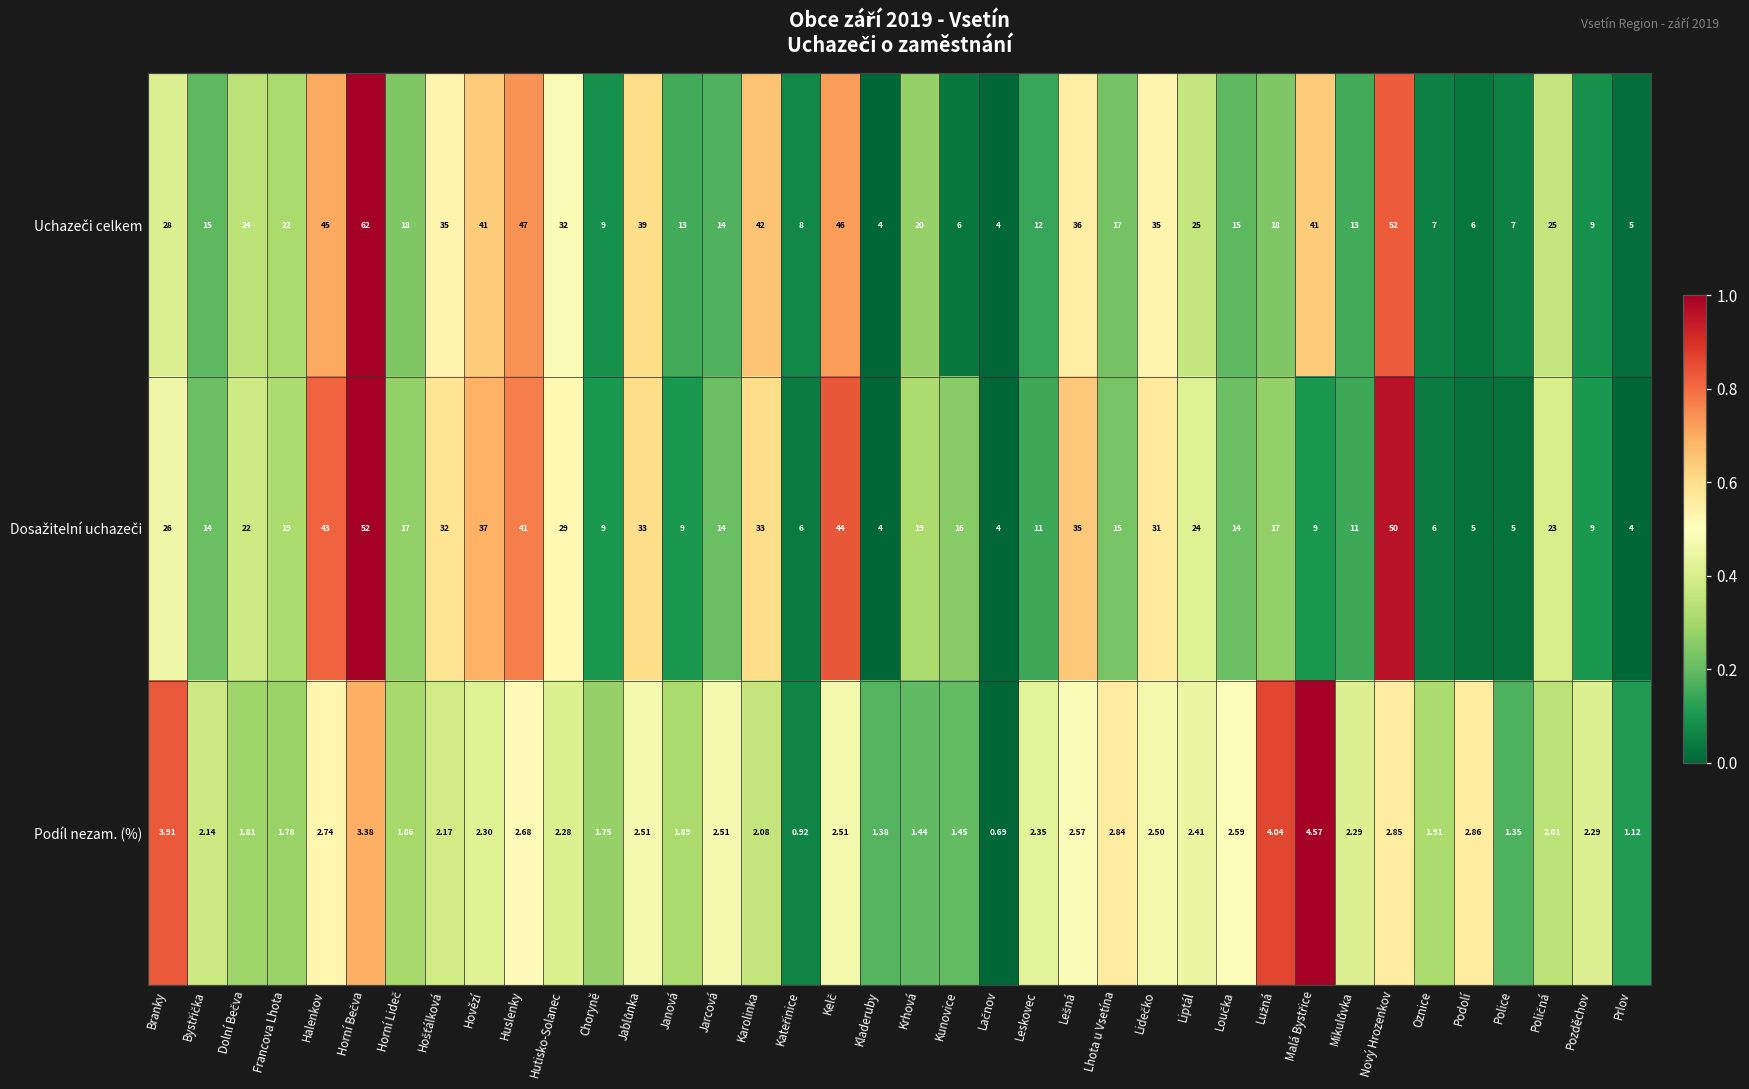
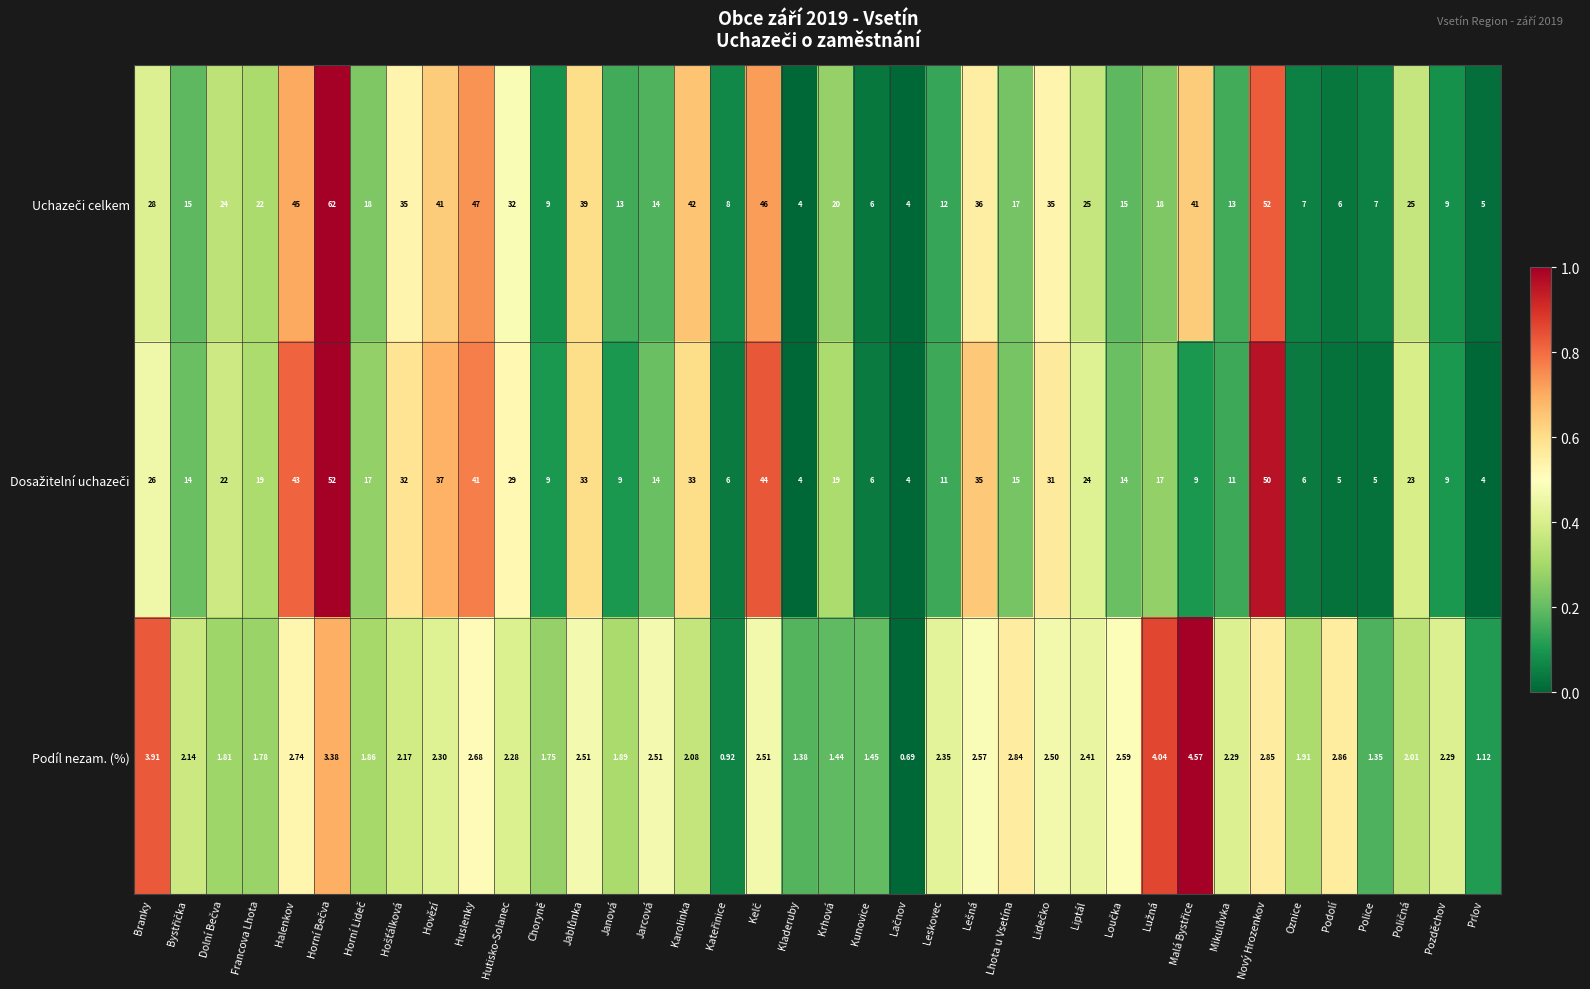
  {
    "Uchazeči celkem": {
      "Branky": 28,
      "Bystřička": 15,
      "Dolní Bečva": 24,
      "Francova Lhota": 22,
      "Halenkov": 45,
      "Horní Bečva": 62,
      "Horní Lideč": 18,
      "Hošťálková": 35,
      "Hovězí": 41,
      "Huslenky": 47,
      "Hutisko-Solanec": 32,
      "Choryně": 9,
      "Jablůnka": 39,
      "Janová": 13,
      "Jarcová": 14,
      "Karolinka": 42,
      "Kateřinice": 8,
      "Kelč": 46,
      "Kladeruby": 4,
      "Krhová": 20,
      "Kunovice": 6,
      "Lačnov": 4,
      "Leskovec": 12,
      "Lešná": 36,
      "Lhota u Vsetína": 17,
      "Lidečko": 35,
      "Liptál": 25,
      "Loučka": 15,
      "Lužná": 18,
      "Malá Bystřice": 41,
      "Mikulůvka": 13,
      "Nový Hrozenkov": 52,
      "Oznice": 7,
      "Podolí": 6,
      "Police": 7,
      "Poličná": 25,
      "Pozděchov": 9,
      "Prlov": 5
    },
    "Dosažitelní uchazeči": {
      "Branky": 26,
      "Bystřička": 14,
      "Dolní Bečva": 22,
      "Francova Lhota": 19,
      "Halenkov": 43,
      "Horní Bečva": 52,
      "Horní Lideč": 17,
      "Hošťálková": 32,
      "Hovězí": 37,
      "Huslenky": 41,
      "Hutisko-Solanec": 29,
      "Choryně": 9,
      "Jablůnka": 33,
      "Janová": 9,
      "Jarcová": 14,
      "Karolinka": 33,
      "Kateřinice": 6,
      "Kelč": 44,
      "Kladeruby": 4,
      "Krhová": 19,
-     "Kunovice": 16,
+     "Kunovice": 6,
      "Lačnov": 4,
      "Leskovec": 11,
      "Lešná": 35,
      "Lhota u Vsetína": 15,
      "Lidečko": 31,
      "Liptál": 24,
      "Loučka": 14,
      "Lužná": 17,
      "Malá Bystřice": 9,
      "Mikulůvka": 11,
      "Nový Hrozenkov": 50,
      "Oznice": 6,
      "Podolí": 5,
      "Police": 5,
      "Poličná": 23,
      "Pozděchov": 9,
      "Prlov": 4
    },
    "Podíl nezam. (%)": {
      "Branky": 3.91,
      "Bystřička": 2.14,
      "Dolní Bečva": 1.81,
      "Francova Lhota": 1.78,
      "Halenkov": 2.74,
      "Horní Bečva": 3.38,
      "Horní Lideč": 1.86,
      "Hošťálková": 2.17,
      "Hovězí": 2.30,
      "Huslenky": 2.68,
      "Hutisko-Solanec": 2.28,
      "Choryně": 1.75,
      "Jablůnka": 2.51,
      "Janová": 1.89,
      "Jarcová": 2.51,
      "Karolinka": 2.08,
      "Kateřinice": 0.92,
      "Kelč": 2.51,
      "Kladeruby": 1.38,
      "Krhová": 1.44,
      "Kunovice": 1.45,
      "Lačnov": 0.69,
      "Leskovec": 2.35,
      "Lešná": 2.57,
      "Lhota u Vsetína": 2.84,
      "Lidečko": 2.50,
      "Liptál": 2.41,
      "Loučka": 2.59,
      "Lužná": 4.04,
      "Malá Bystřice": 4.57,
      "Mikulůvka": 2.29,
      "Nový Hrozenkov": 2.85,
      "Oznice": 1.91,
      "Podolí": 2.86,
      "Police": 1.35,
      "Poličná": 2.01,
      "Pozděchov": 2.29,
      "Prlov": 1.12
    }
  }
